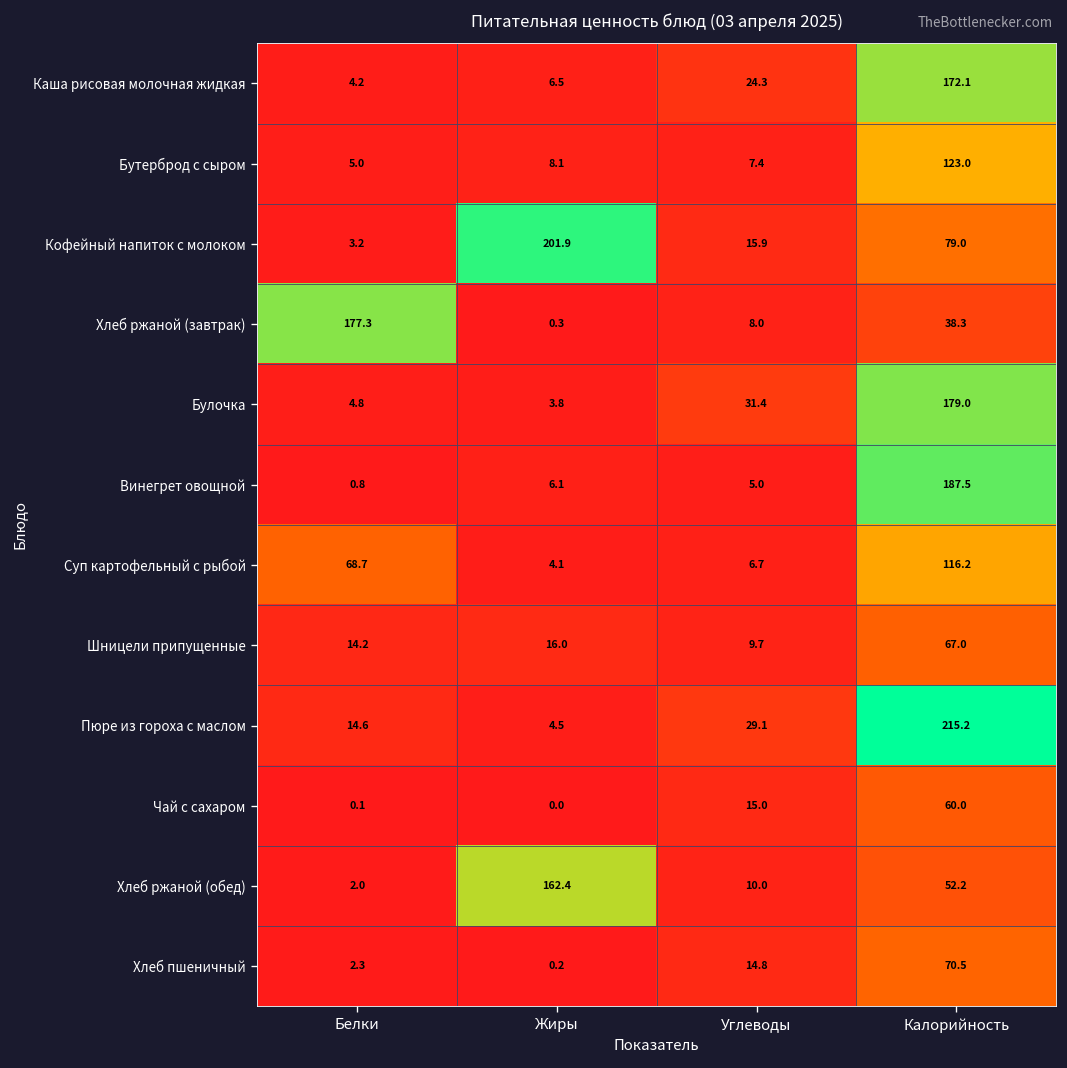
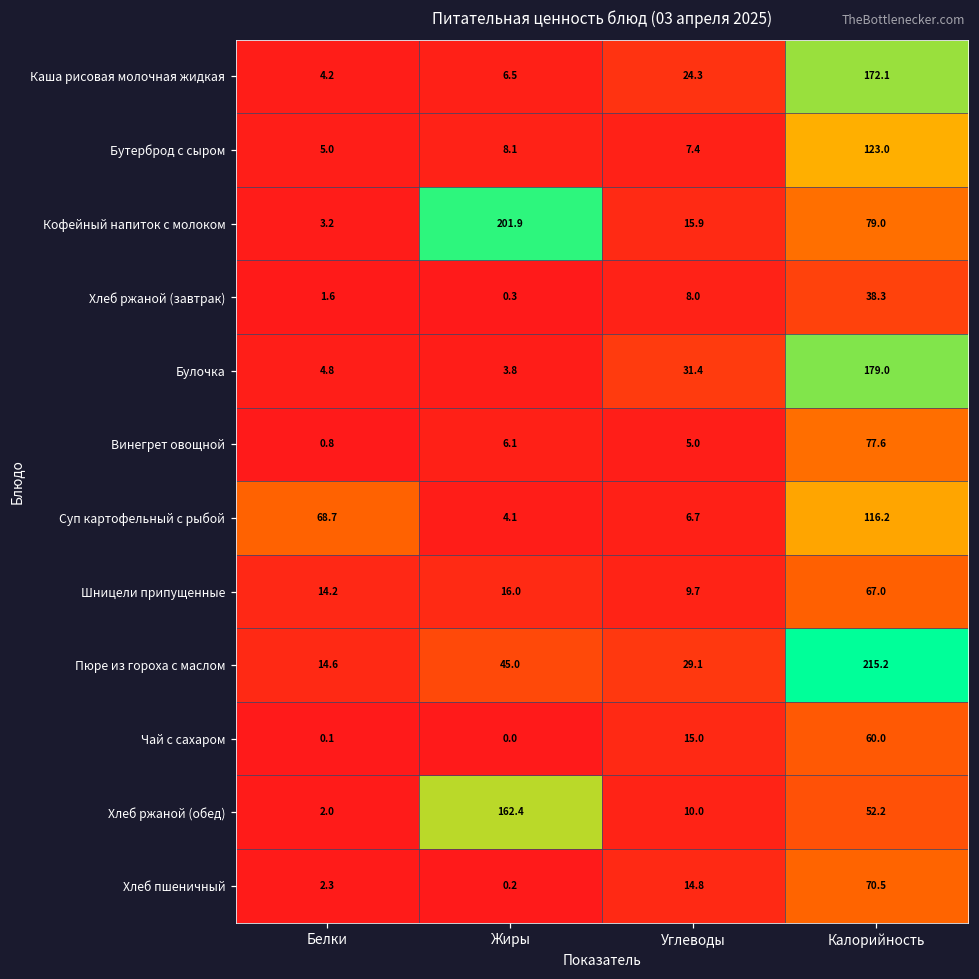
  {
    "Каша рисовая молочная жидкая": {
      "Белки": 4.2,
      "Жиры": 6.5,
      "Углеводы": 24.3,
      "Калорийность": 172.1
    },
    "Бутерброд с сыром": {
      "Белки": 5.0,
      "Жиры": 8.1,
      "Углеводы": 7.4,
      "Калорийность": 123.0
    },
    "Кофейный напиток с молоком": {
      "Белки": 3.2,
      "Жиры": 201.9,
      "Углеводы": 15.9,
      "Калорийность": 79.0
    },
    "Хлеб ржаной (завтрак)": {
-     "Белки": 177.3,
+     "Белки": 1.6,
      "Жиры": 0.3,
      "Углеводы": 8.0,
      "Калорийность": 38.3
    },
    "Булочка": {
      "Белки": 4.8,
      "Жиры": 3.8,
      "Углеводы": 31.4,
      "Калорийность": 179.0
    },
    "Винегрет овощной": {
      "Белки": 0.8,
      "Жиры": 6.1,
      "Углеводы": 5.0,
-     "Калорийность": 187.5
+     "Калорийность": 77.6
    },
    "Суп картофельный с рыбой": {
      "Белки": 68.7,
      "Жиры": 4.1,
      "Углеводы": 6.7,
      "Калорийность": 116.2
    },
    "Шницели припущенные": {
      "Белки": 14.2,
      "Жиры": 16.0,
      "Углеводы": 9.7,
      "Калорийность": 67.0
    },
    "Пюре из гороха с маслом": {
      "Белки": 14.6,
-     "Жиры": 4.5,
+     "Жиры": 45.0,
      "Углеводы": 29.1,
      "Калорийность": 215.2
    },
    "Чай с сахаром": {
      "Белки": 0.1,
      "Жиры": 0.0,
      "Углеводы": 15.0,
      "Калорийность": 60.0
    },
    "Хлеб ржаной (обед)": {
      "Белки": 2.0,
      "Жиры": 162.4,
      "Углеводы": 10.0,
      "Калорийность": 52.2
    },
    "Хлеб пшеничный": {
      "Белки": 2.3,
      "Жиры": 0.2,
      "Углеводы": 14.8,
      "Калорийность": 70.5
    }
  }
